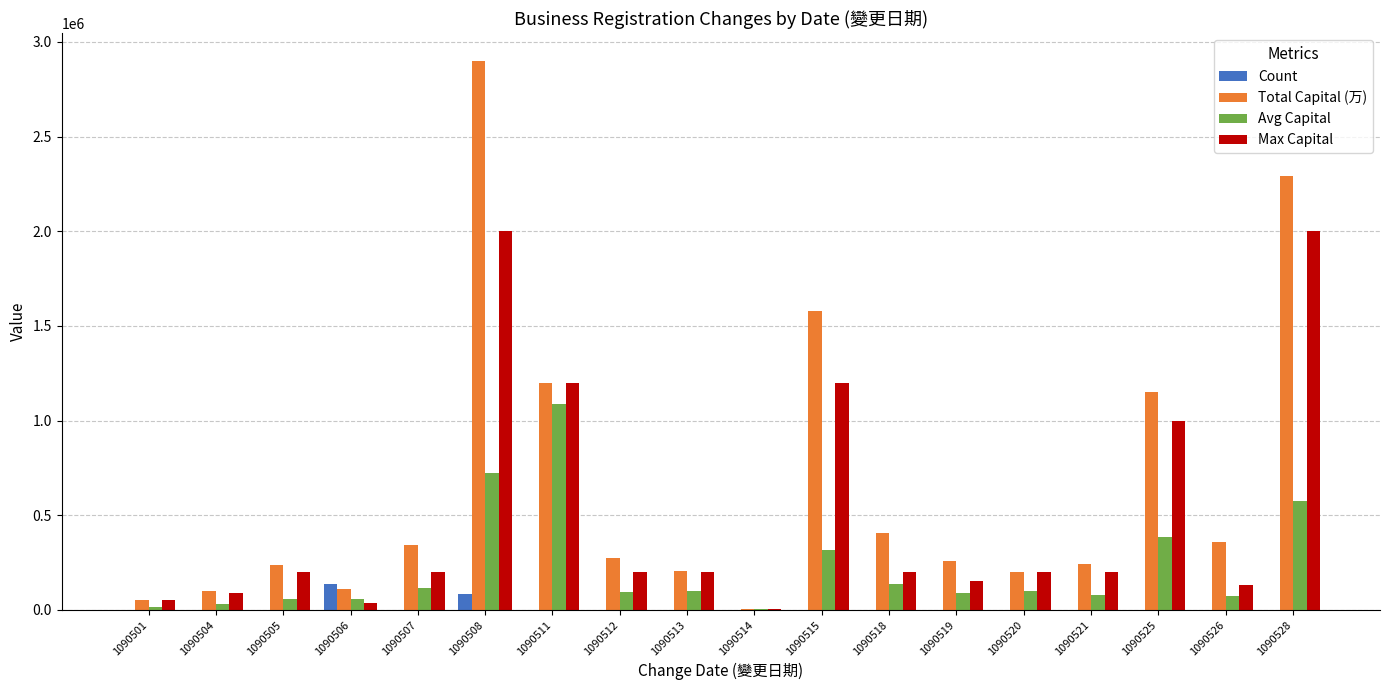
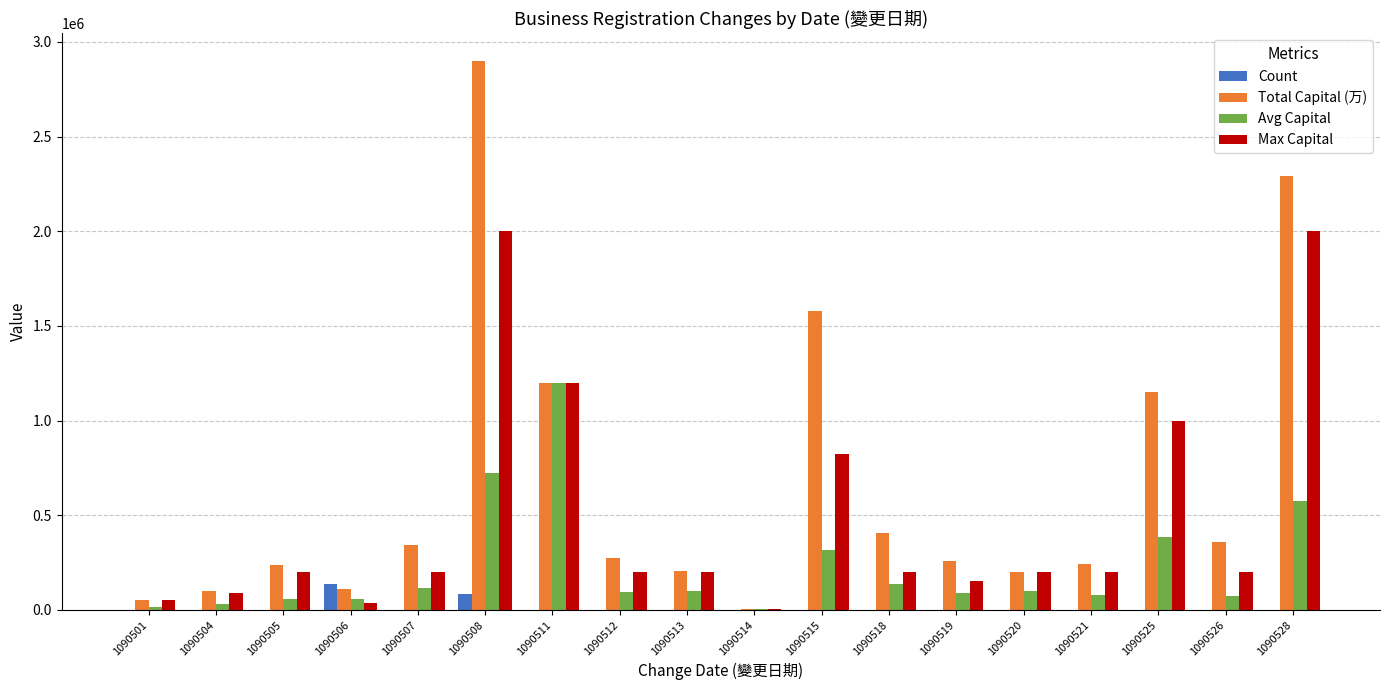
  {
    "Count": {
      "1090506": 140000,
      "1090508": 90000
    },
    "Total Capital (万)": {
      "1090501": 50000,
      "1090504": 100000,
      "1090505": 240000,
      "1090506": 110000,
      "1090507": 340000,
      "1090508": 2900000,
      "1090511": 1200000,
      "1090512": 280000,
      "1090513": 200000,
      "1090515": 1580000,
      "1090518": 410000,
      "1090519": 260000,
      "1090520": 200000,
      "1090521": 240000,
      "1090525": 1150000,
      "1090526": 360000,
      "1090528": 2290000
    },
    "Avg Capital": {
      "1090501": 10000,
      "1090504": 30000,
      "1090505": 60000,
      "1090506": 60000,
      "1090507": 110000,
      "1090508": 730000,
-     "1090511": 1090000,
+     "1090511": 1200000,
      "1090512": 90000,
      "1090513": 100000,
      "1090515": 320000,
      "1090518": 140000,
      "1090519": 90000,
      "1090520": 100000,
      "1090521": 80000,
      "1090525": 380000,
      "1090526": 70000,
      "1090528": 570000
    },
    "Max Capital": {
      "1090501": 50000,
      "1090504": 90000,
      "1090505": 200000,
      "1090506": 30000,
      "1090507": 200000,
      "1090508": 2000000,
      "1090511": 1200000,
      "1090512": 200000,
      "1090513": 200000,
-     "1090515": 1200000,
+     "1090515": 820000,
      "1090518": 200000,
      "1090519": 150000,
      "1090520": 200000,
      "1090521": 200000,
      "1090525": 1000000,
-     "1090526": 130000,
+     "1090526": 200000,
      "1090528": 2000000
    }
  }
